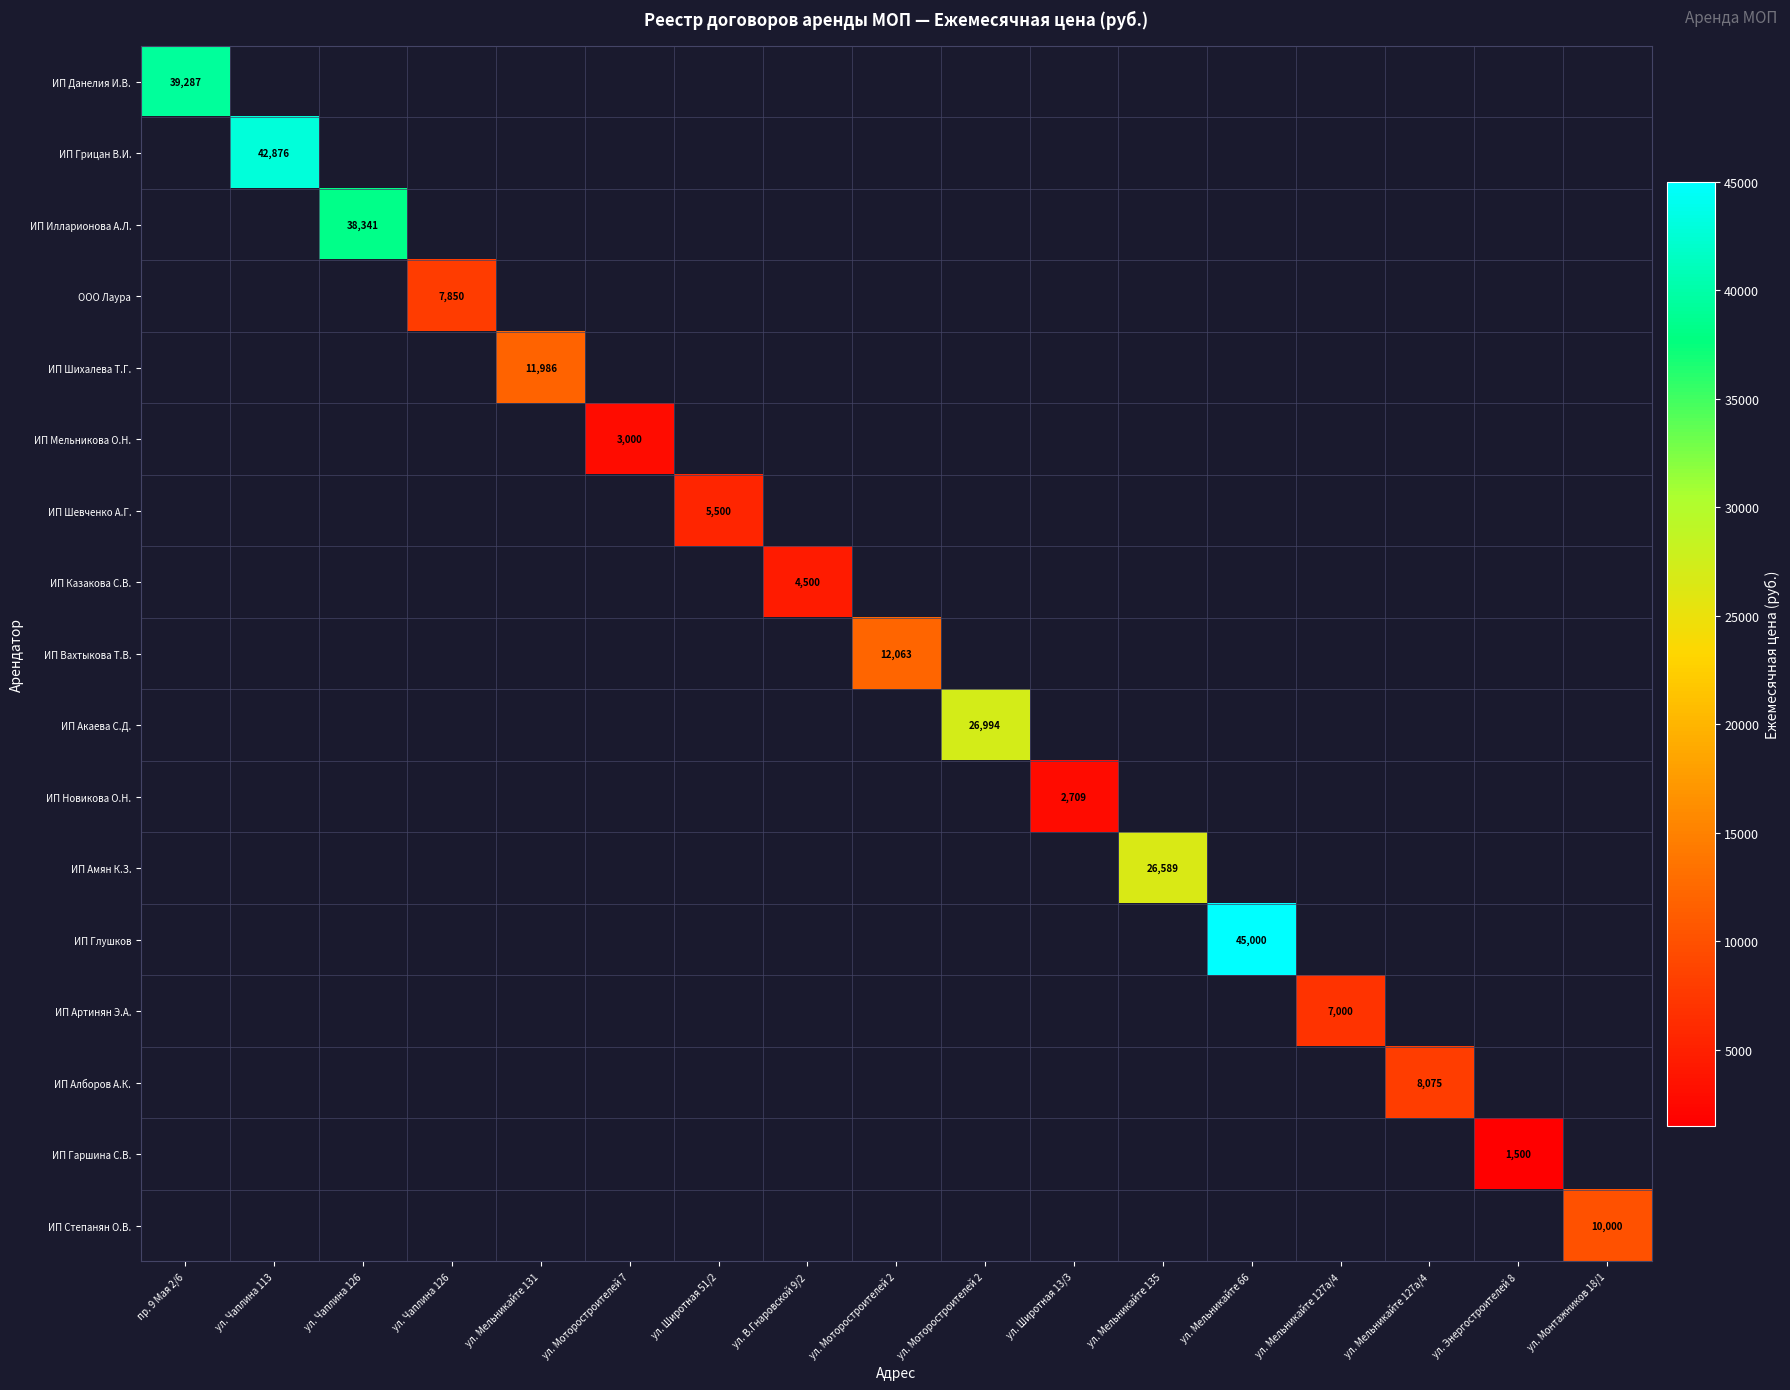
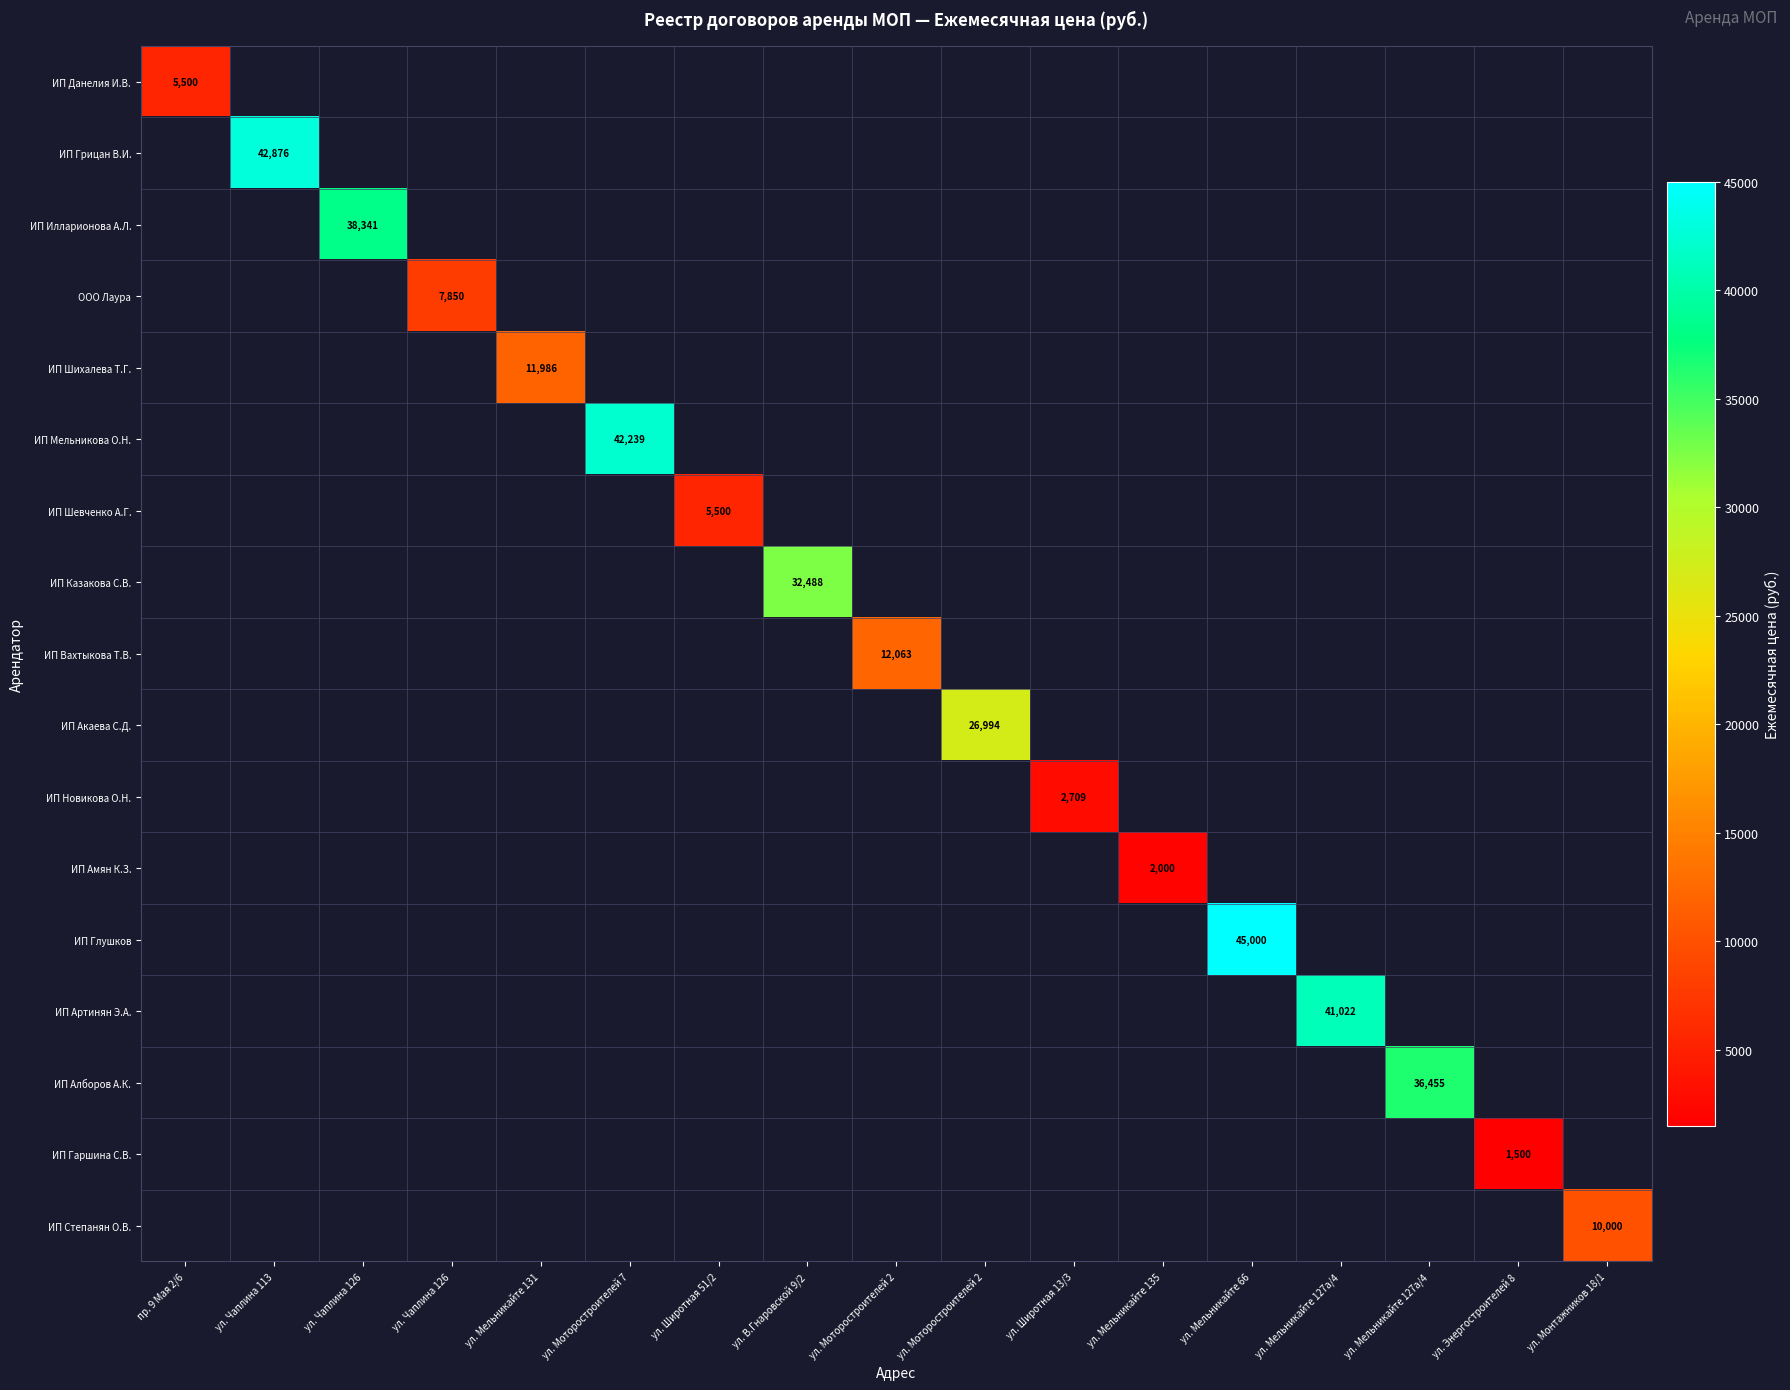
  {
    "ИП Данелия И.В.": {
-     "пр. 9 Мая 2/6": "39,287"
+     "пр. 9 Мая 2/6": "5,500"
    },
    "ИП Грицан В.И.": {
      "ул. Чаплина 113": "42,876"
    },
    "ИП Илларионова А.Л.": {
      "ул. Чаплина 126": "38,341"
    },
    "ООО Лаура": {
      "ул. Чаплина 126": "7,850"
    },
    "ИП Шихалева Т.Г.": {
      "ул. Мельникайте 131": "11,986"
    },
    "ИП Мельникова О.Н.": {
-     "ул. Моторостроителей 7": "3,000"
+     "ул. Моторостроителей 7": "42,239"
    },
    "ИП Шевченко А.Г.": {
      "ул. Широтная 51/2": "5,500"
    },
    "ИП Казакова С.В.": {
-     "ул. В.Гнаровской 9/2": "4,500"
+     "ул. В.Гнаровской 9/2": "32,488"
    },
    "ИП Вахтыкова Т.В.": {
      "ул. Моторостроителей 2": "12,063"
    },
    "ИП Акаева С.Д.": {
      "ул. Моторостроителей 2": "26,994"
    },
    "ИП Новикова О.Н.": {
      "ул. Широтная 13/3": "2,709"
    },
    "ИП Амян К.З.": {
-     "ул. Мельникайте 135": "26,589"
+     "ул. Мельникайте 135": "2,000"
    },
    "ИП Глушков": {
      "ул. Мельникайте 66": "45,000"
    },
    "ИП Артинян Э.А.": {
-     "ул. Мельникайте 127а/4": "7,000"
+     "ул. Мельникайте 127а/4": "41,022"
    },
    "ИП Алборов А.К.": {
-     "ул. Мельникайте 127а/4": "8,075"
+     "ул. Мельникайте 127а/4": "36,455"
    },
    "ИП Гаршина С.В.": {
      "ул. Энергостроителей 8": "1,500"
    },
    "ИП Степанян О.В.": {
      "ул. Монтажников 18/1": "10,000"
    }
  }
